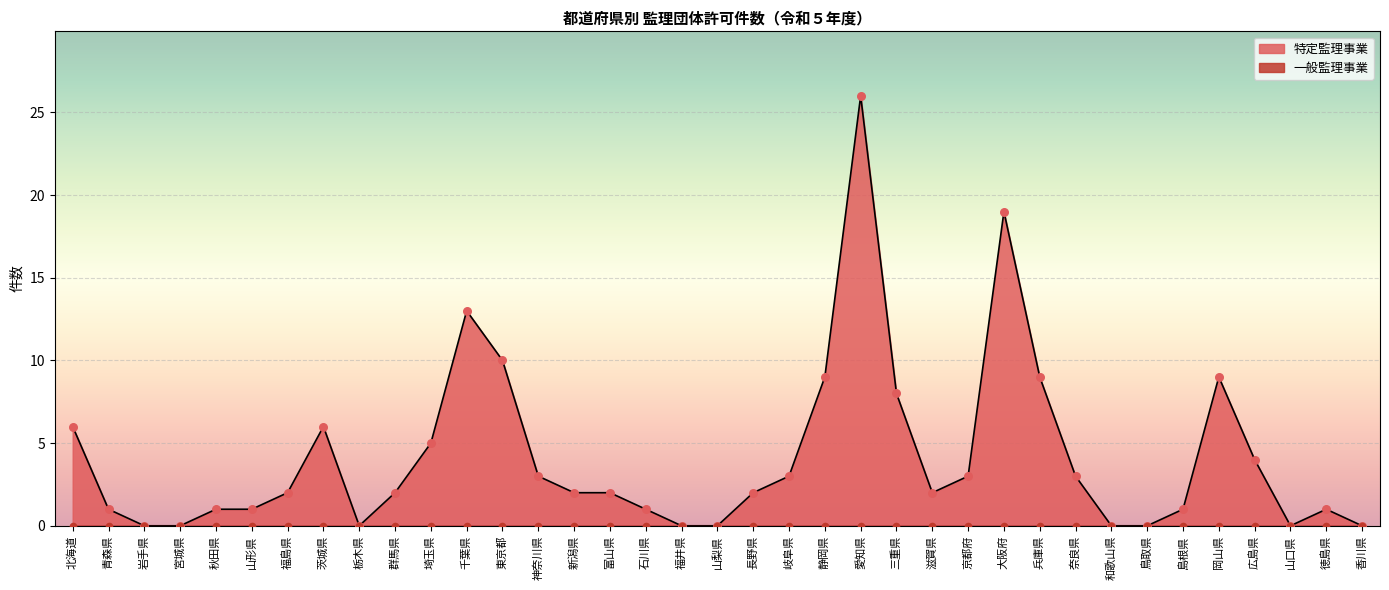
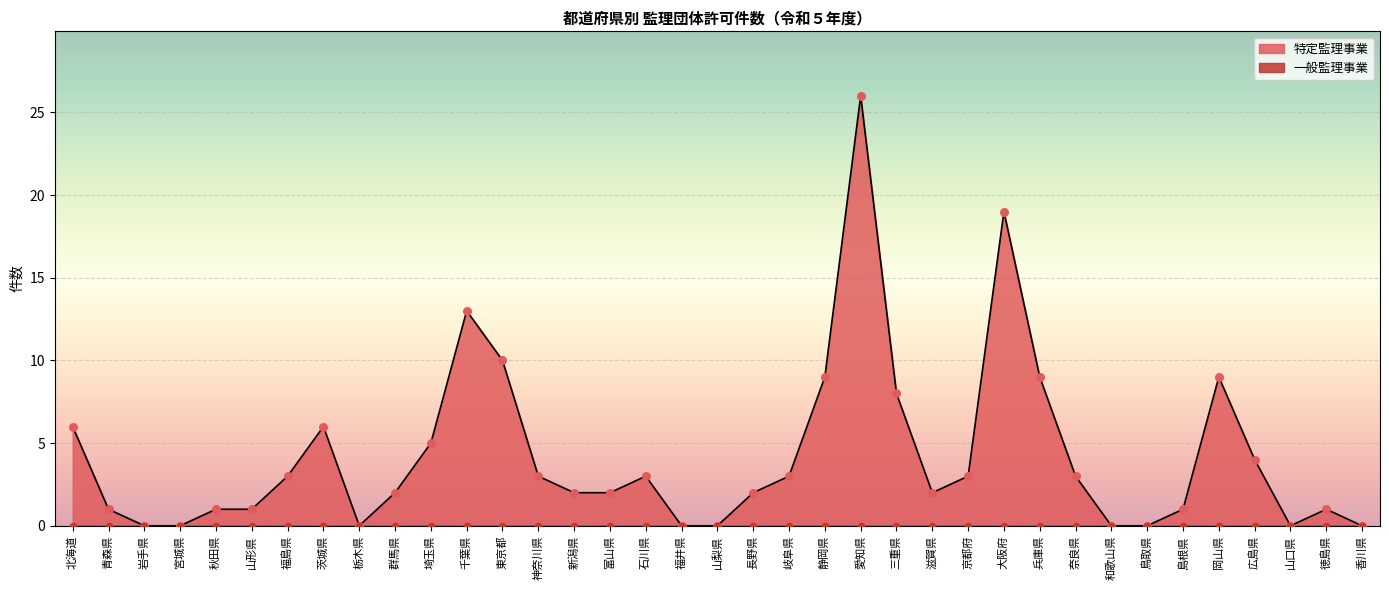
  {
    "一般監理事業": {
      "北海道": 0,
      "青森県": 0,
      "秋田県": 0,
      "山形県": 0,
      "福島県": 0,
      "茨城県": 0,
      "群馬県": 0,
      "埼玉県": 0,
      "千葉県": 0,
      "東京都": 0,
      "神奈川県": 0,
      "新潟県": 0,
      "富山県": 0,
      "石川県": 0,
      "長野県": 0,
      "岐阜県": 0,
      "静岡県": 0,
      "愛知県": 0,
      "三重県": 0,
      "滋賀県": 0,
      "京都府": 0,
      "大阪府": 0,
      "兵庫県": 0,
      "奈良県": 0,
      "島根県": 0,
      "岡山県": 0,
      "広島県": 0,
      "徳島県": 0
    },
    "特定監理事業": {
      "北海道": 6,
      "青森県": 1,
      "秋田県": 1,
      "山形県": 1,
-     "福島県": 2,
+     "福島県": 3,
      "茨城県": 6,
      "群馬県": 2,
      "埼玉県": 5,
      "千葉県": 13,
      "東京都": 10,
      "神奈川県": 3,
      "新潟県": 2,
      "富山県": 2,
-     "石川県": 1,
+     "石川県": 3,
      "長野県": 2,
      "岐阜県": 3,
      "静岡県": 9,
      "愛知県": 26,
      "三重県": 8,
      "滋賀県": 2,
      "京都府": 3,
      "大阪府": 19,
      "兵庫県": 9,
      "奈良県": 3,
      "島根県": 1,
      "岡山県": 9,
      "広島県": 4,
      "徳島県": 1
    }
  }
